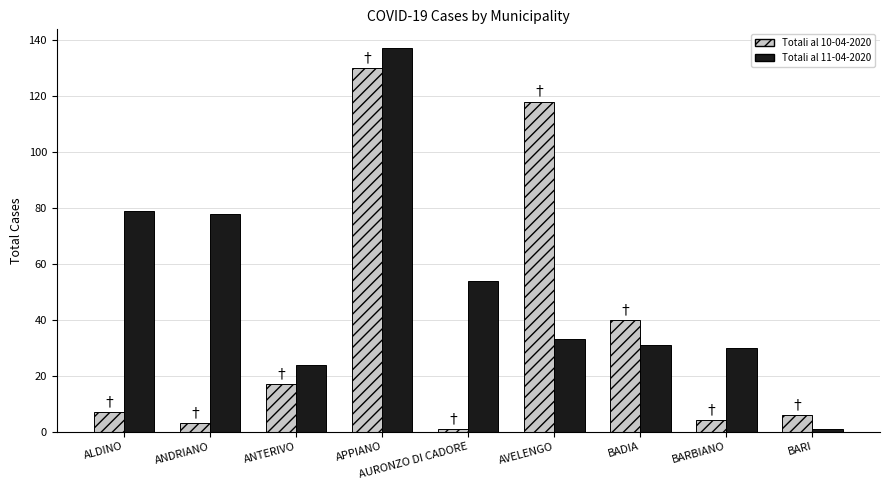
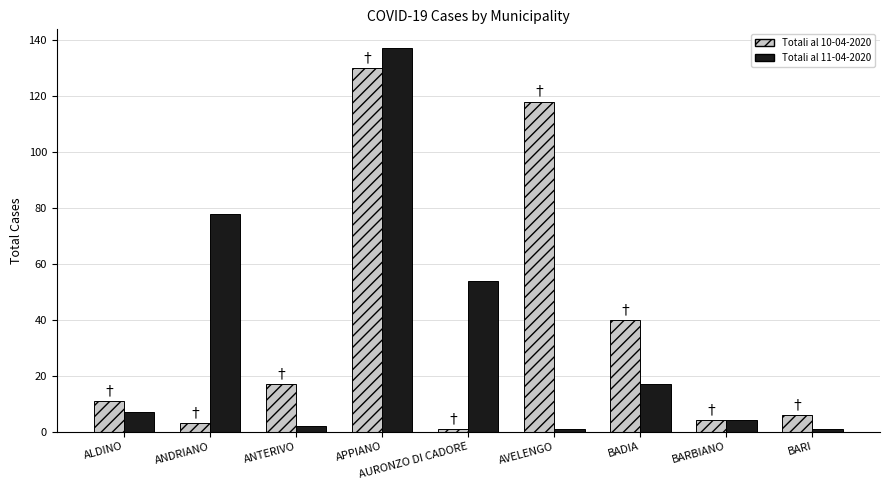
  {
    "Totali al 10-04-2020": {
-     "ALDINO": 7,
+     "ALDINO": 11,
      "ANDRIANO": 3,
      "ANTERIVO": 17,
      "APPIANO": 130,
      "AURONZO DI CADORE": 1,
      "AVELENGO": 118,
      "BADIA": 40,
      "BARBIANO": 4,
      "BARI": 6
    },
    "Totali al 11-04-2020": {
-     "ALDINO": 79,
+     "ALDINO": 7,
      "ANDRIANO": 78,
-     "ANTERIVO": 24,
+     "ANTERIVO": 2,
      "APPIANO": 137,
      "AURONZO DI CADORE": 54,
-     "AVELENGO": 33,
-     "BADIA": 31,
-     "BARBIANO": 30,
+     "AVELENGO": 1,
+     "BADIA": 17,
+     "BARBIANO": 4,
      "BARI": 1
    }
  }
